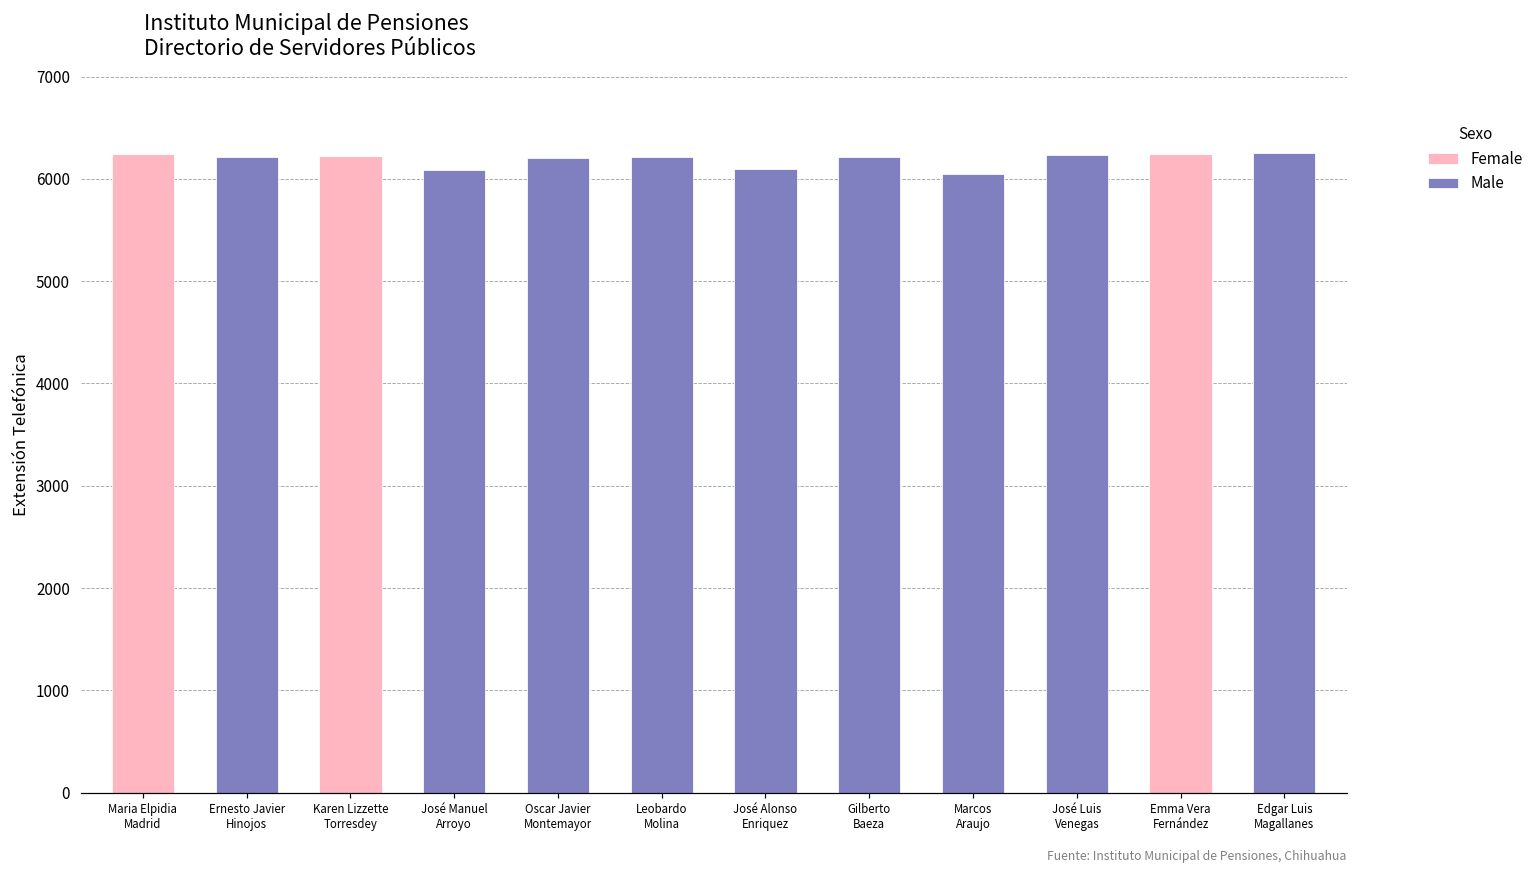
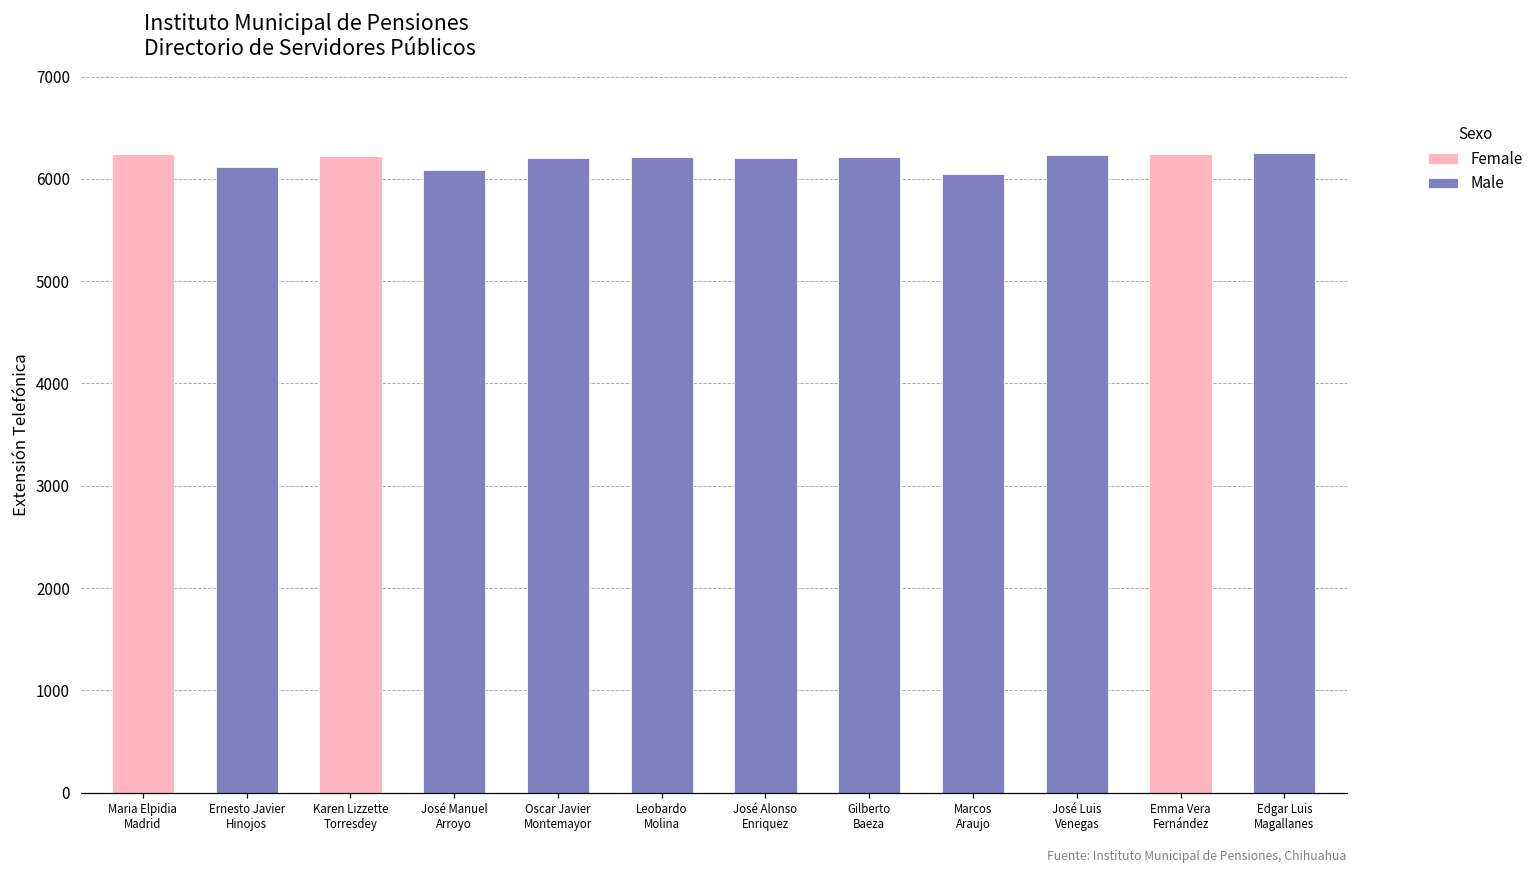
  {
    "Female": {
      "Maria Elpidia Madrid": 6200,
      "Ernesto Javier Hinojos": 0,
      "Karen Lizzette Torresdey": 6200,
      "José Manuel Arroyo": 0,
      "Oscar Javier Montemayor": 0,
      "Leobardo Molina": 0,
      "José Alonso Enriquez": 0,
      "Gilberto Baeza": 0,
      "Marcos Araujo": 0,
      "José Luis Venegas": 0,
      "Emma Vera Fernández": 6200,
      "Edgar Luis Magallanes": 0
    },
    "Male": {
-     "Ernesto Javier Hinojos": 6200,
-     "José Alonso Enriquez": 6100
+     "Ernesto Javier Hinojos": 6100,
+     "José Alonso Enriquez": 6200
    }
  }
